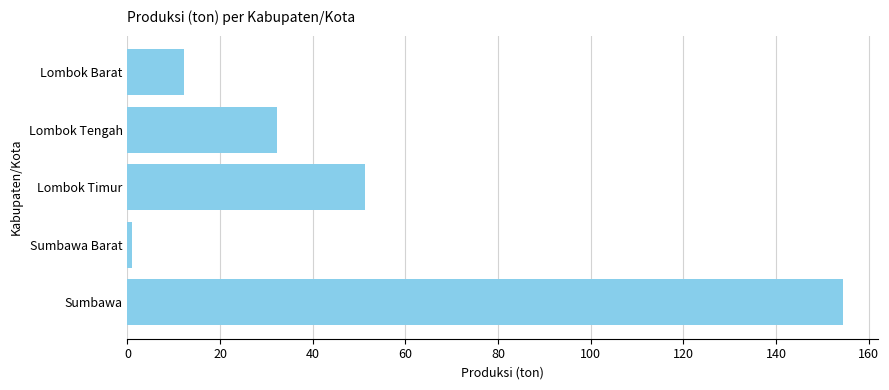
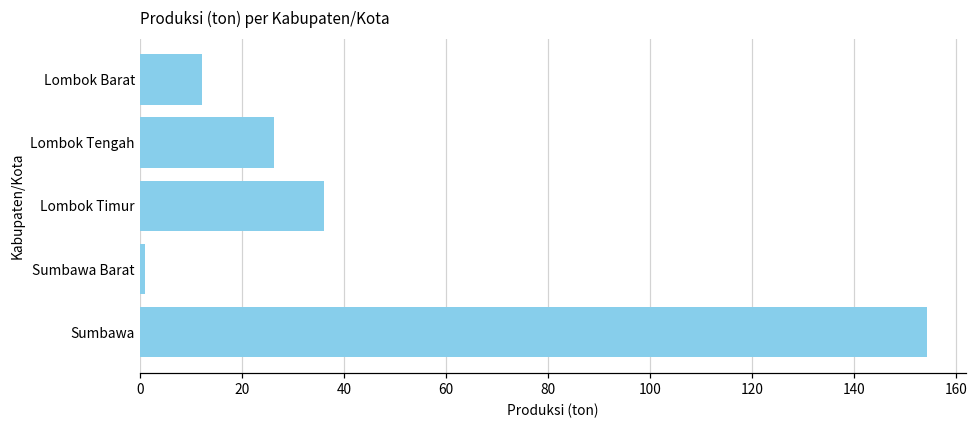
  {
    "Lombok Barat": 12,
-   "Lombok Tengah": 32,
-   "Lombok Timur": 51,
+   "Lombok Tengah": 26,
+   "Lombok Timur": 36,
    "Sumbawa Barat": 1,
    "Sumbawa": 154
  }
